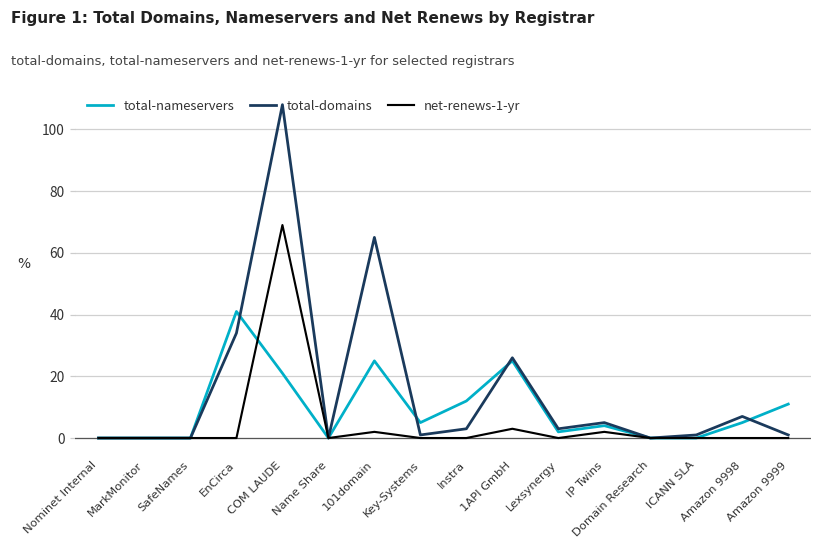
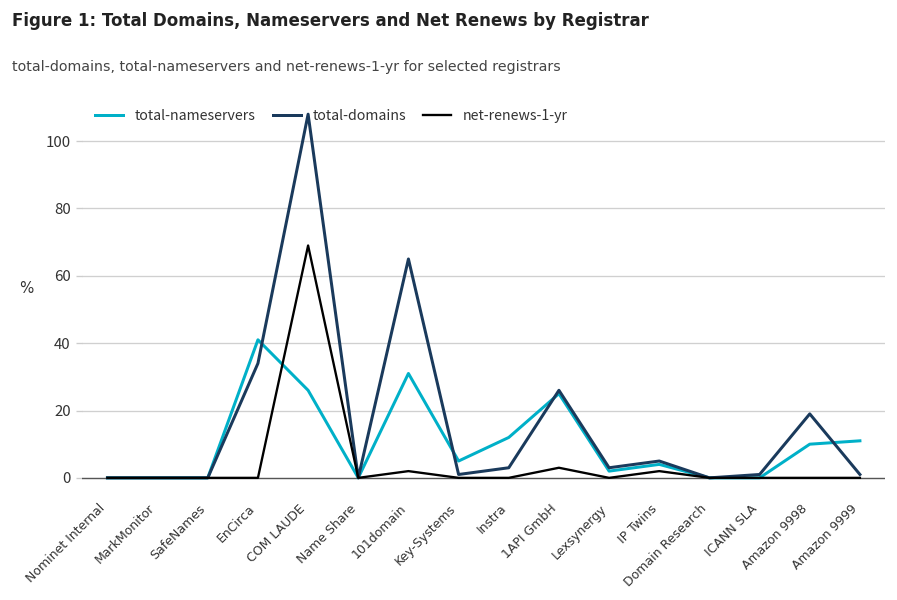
  {
    "total-nameservers": {
      "EnCirca": 41,
-     "COM LAUDE": 21,
-     "101domain": 25,
+     "COM LAUDE": 26,
+     "101domain": 31,
      "Key-Systems": 5,
      "Instra": 12,
      "1API GmbH": 25,
      "Lexsynergy": 2,
      "IP Twins": 4,
-     "Amazon 9998": 5,
+     "Amazon 9998": 10,
      "Amazon 9999": 11
    },
    "total-domains": {
      "EnCirca": 34,
      "COM LAUDE": 108,
      "101domain": 65,
      "Key-Systems": 1,
      "Instra": 3,
      "1API GmbH": 26,
      "Lexsynergy": 3,
      "IP Twins": 5,
      "ICANN SLA": 1,
-     "Amazon 9998": 7,
+     "Amazon 9998": 19,
      "Amazon 9999": 1
    },
    "net-renews-1-yr": {
      "EnCirca": 0,
      "COM LAUDE": 69,
      "101domain": 2,
      "Key-Systems": 0,
      "Instra": 0,
      "1API GmbH": 3,
      "Lexsynergy": 0,
      "IP Twins": 2,
      "Amazon 9998": 0,
      "Amazon 9999": 0
    }
  }
